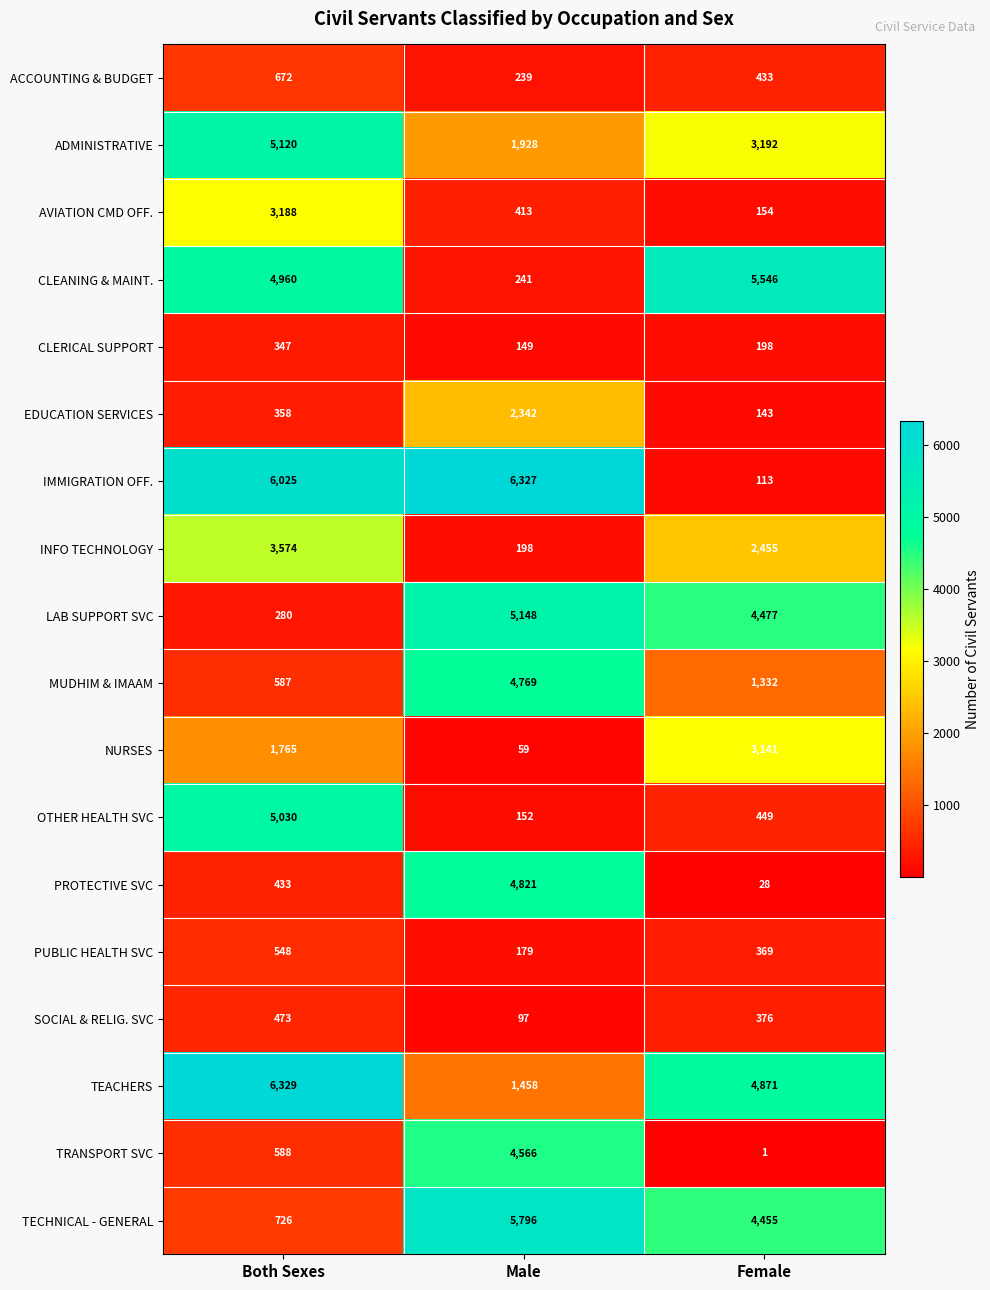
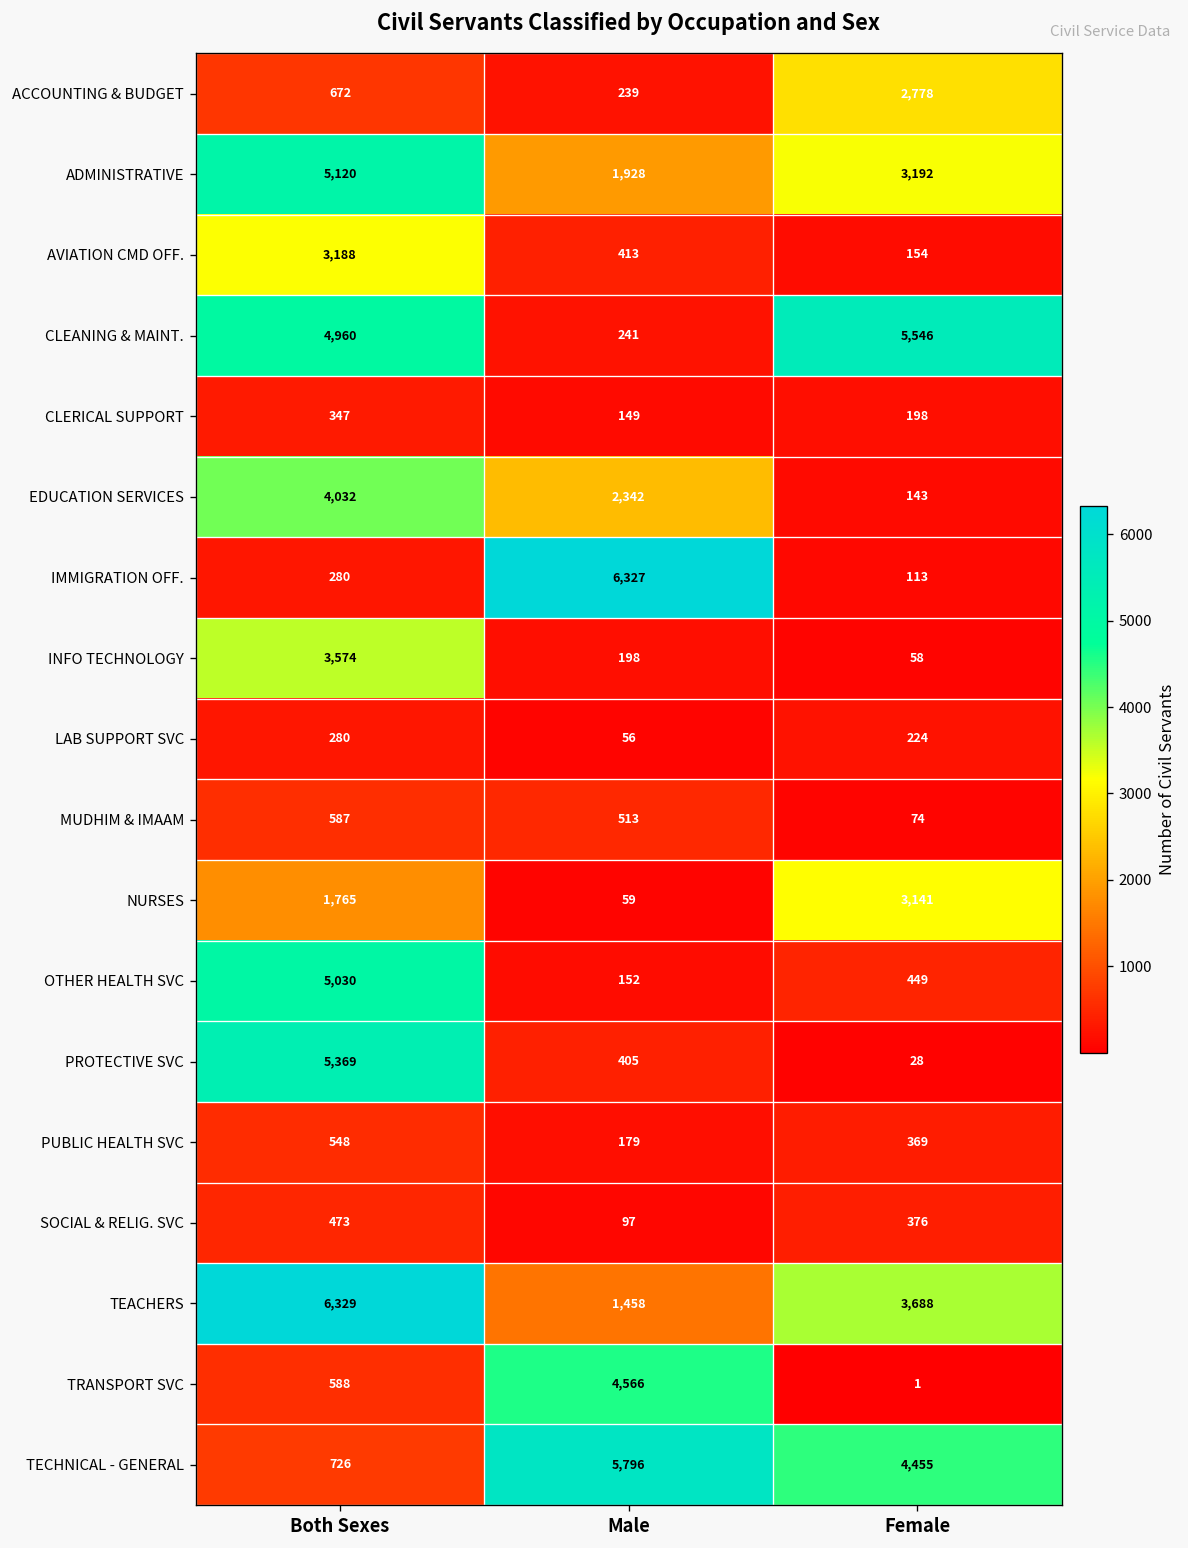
  {
    "ACCOUNTING & BUDGET": {
      "Both Sexes": "672",
      "Male": "239",
-     "Female": "433"
+     "Female": "2,778"
    },
    "ADMINISTRATIVE": {
      "Both Sexes": "5,120",
      "Male": "1,928",
      "Female": "3,192"
    },
    "AVIATION CMD OFF.": {
      "Both Sexes": "3,188",
      "Male": "413",
      "Female": "154"
    },
    "CLEANING & MAINT.": {
      "Both Sexes": "4,960",
      "Male": "241",
      "Female": "5,546"
    },
    "CLERICAL SUPPORT": {
      "Both Sexes": "347",
      "Male": "149",
      "Female": "198"
    },
    "EDUCATION SERVICES": {
-     "Both Sexes": "358",
+     "Both Sexes": "4,032",
      "Male": "2,342",
      "Female": "143"
    },
    "IMMIGRATION OFF.": {
-     "Both Sexes": "6,025",
+     "Both Sexes": "280",
      "Male": "6,327",
      "Female": "113"
    },
    "INFO TECHNOLOGY": {
      "Both Sexes": "3,574",
      "Male": "198",
-     "Female": "2,455"
+     "Female": "58"
    },
    "LAB SUPPORT SVC": {
      "Both Sexes": "280",
-     "Male": "5,148",
-     "Female": "4,477"
+     "Male": "56",
+     "Female": "224"
    },
    "MUDHIM & IMAAM": {
      "Both Sexes": "587",
-     "Male": "4,769",
-     "Female": "1,332"
+     "Male": "513",
+     "Female": "74"
    },
    "NURSES": {
      "Both Sexes": "1,765",
      "Male": "59",
      "Female": "3,141"
    },
    "OTHER HEALTH SVC": {
      "Both Sexes": "5,030",
      "Male": "152",
      "Female": "449"
    },
    "PROTECTIVE SVC": {
-     "Both Sexes": "433",
-     "Male": "4,821",
+     "Both Sexes": "5,369",
+     "Male": "405",
      "Female": "28"
    },
    "PUBLIC HEALTH SVC": {
      "Both Sexes": "548",
      "Male": "179",
      "Female": "369"
    },
    "SOCIAL & RELIG. SVC": {
      "Both Sexes": "473",
      "Male": "97",
      "Female": "376"
    },
    "TEACHERS": {
      "Both Sexes": "6,329",
      "Male": "1,458",
-     "Female": "4,871"
+     "Female": "3,688"
    },
    "TRANSPORT SVC": {
      "Both Sexes": "588",
      "Male": "4,566",
      "Female": "1"
    },
    "TECHNICAL - GENERAL": {
      "Both Sexes": "726",
      "Male": "5,796",
      "Female": "4,455"
    }
  }
